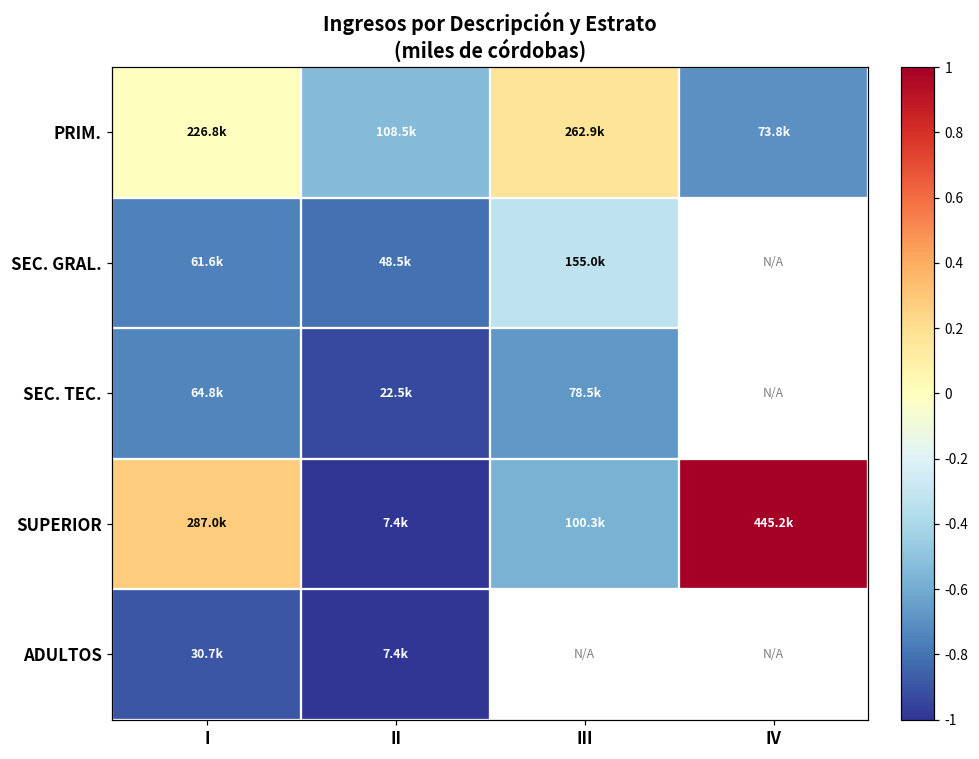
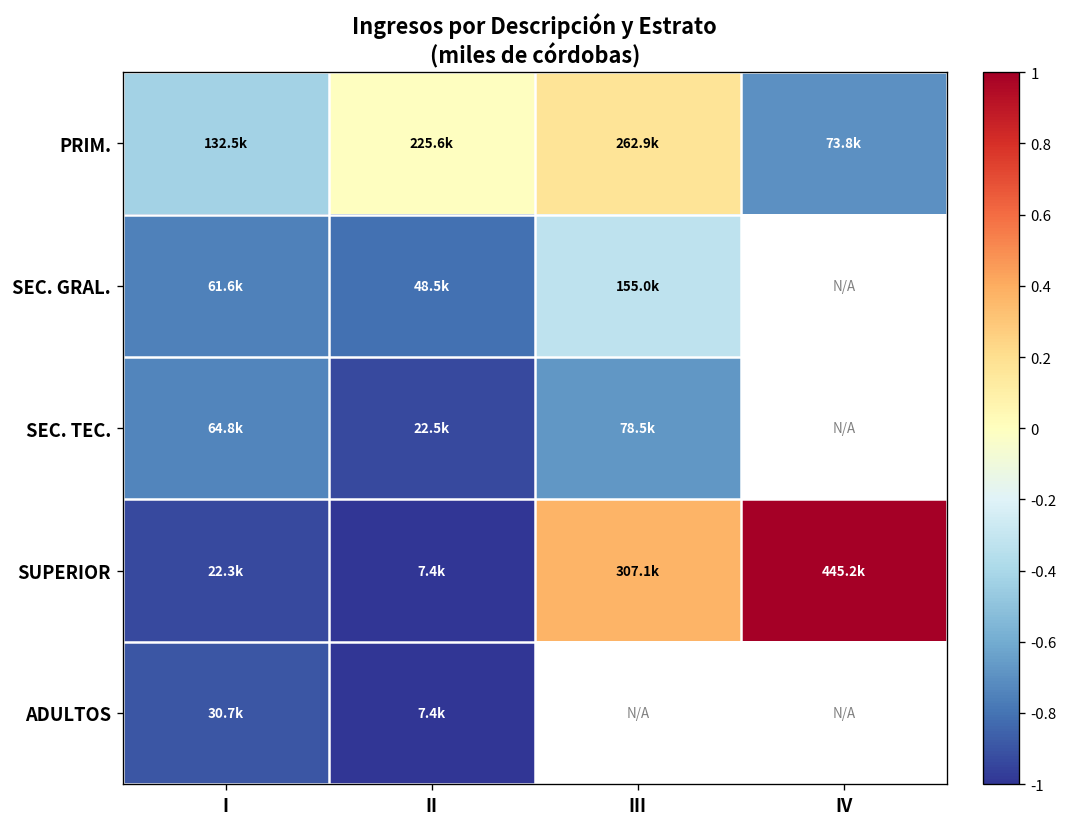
  {
    "PRIM.": {
-     "I": "226.8k",
-     "II": "108.5k",
+     "I": "132.5k",
+     "II": "225.6k",
      "III": "262.9k",
      "IV": "73.8k"
    },
    "SEC. GRAL.": {
      "I": "61.6k",
      "II": "48.5k",
      "III": "155.0k"
    },
    "SEC. TEC.": {
      "I": "64.8k",
      "II": "22.5k",
      "III": "78.5k"
    },
    "SUPERIOR": {
-     "I": "287.0k",
+     "I": "22.3k",
      "II": "7.4k",
-     "III": "100.3k",
+     "III": "307.1k",
      "IV": "445.2k"
    },
    "ADULTOS": {
      "I": "30.7k",
      "II": "7.4k"
    }
  }
